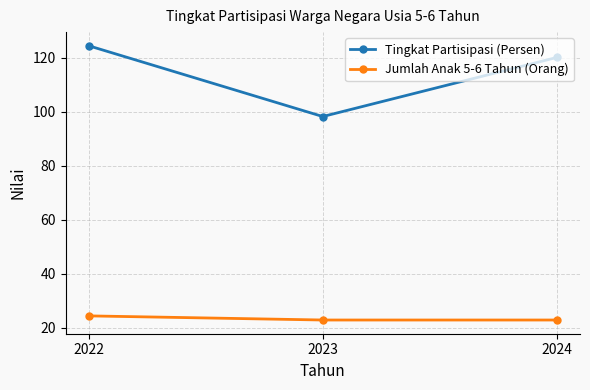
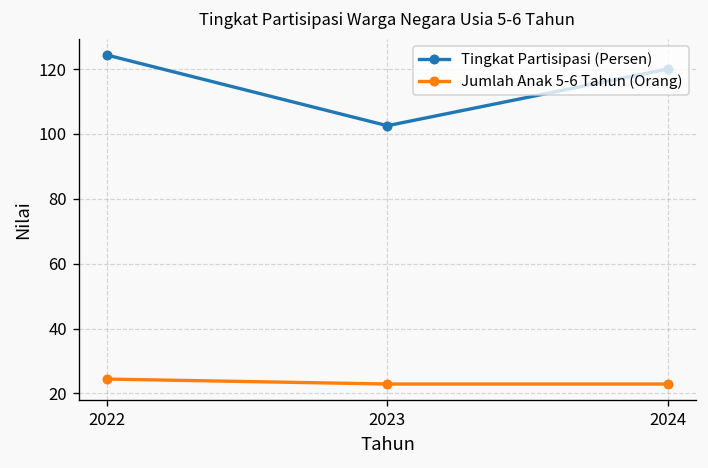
  {
    "Tingkat Partisipasi (Persen)": {
      "2022": 124,
-     "2023": 98
+     "2023": 103
    },
    "Jumlah Anak 5-6 Tahun (Orang)": {
      "2022": 24,
      "2023": 23,
      "2024": 23
    }
  }
